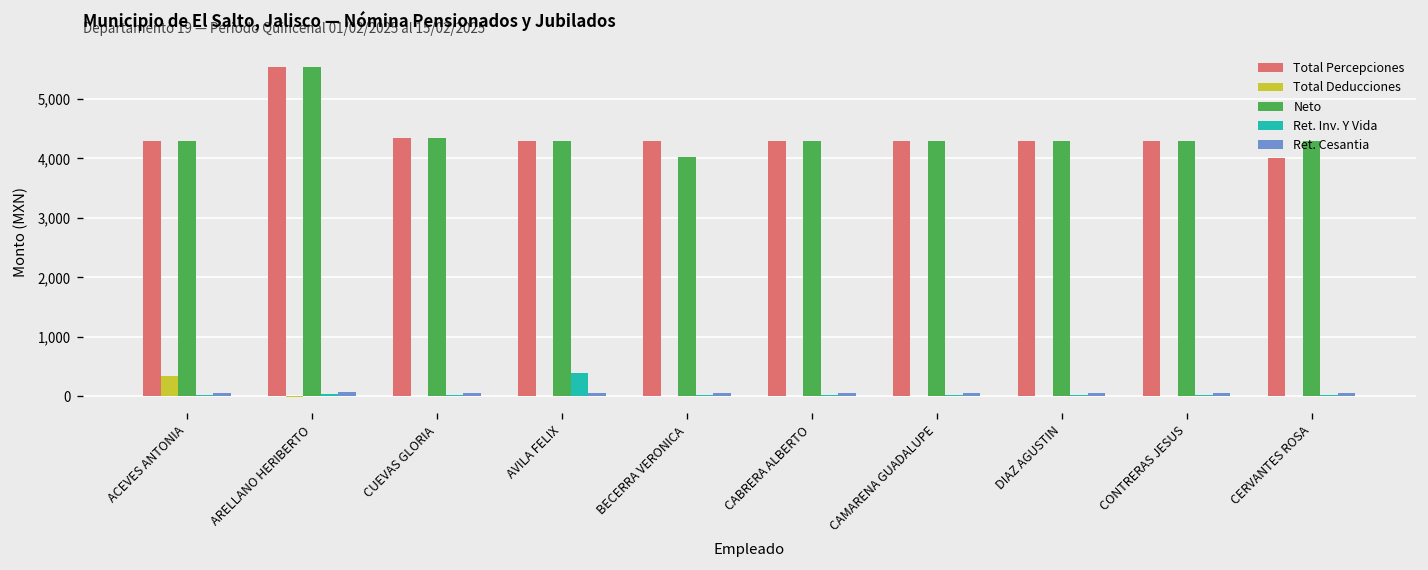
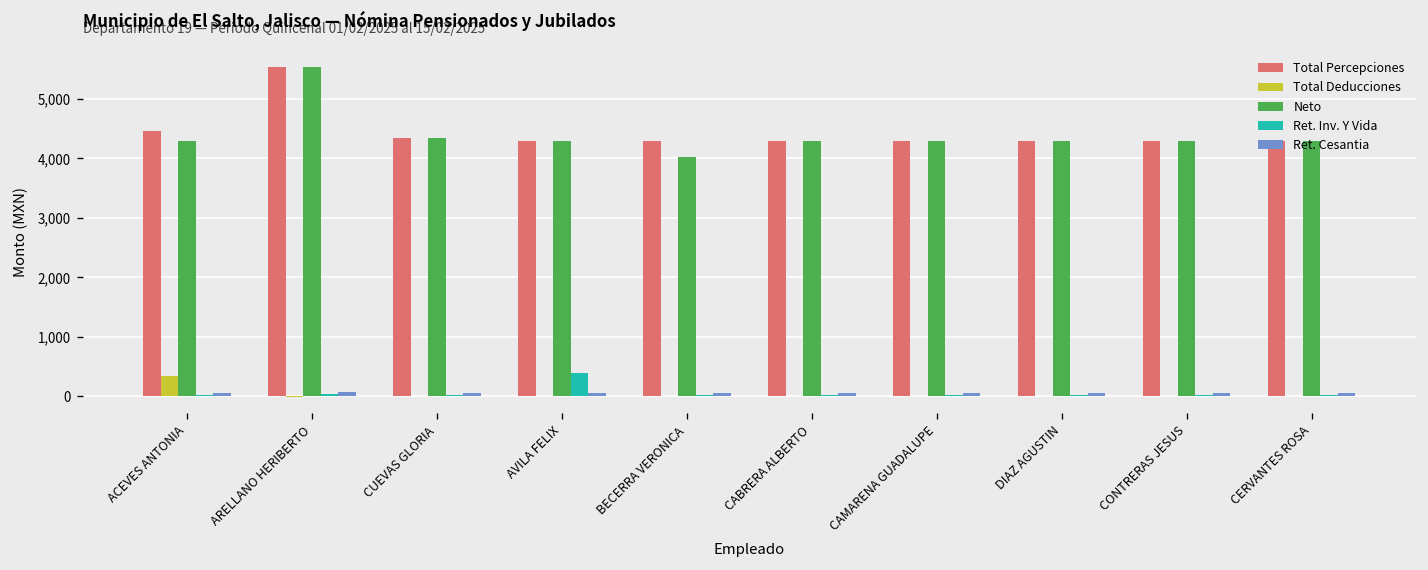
  {
    "Total Percepciones": {
-     "ACEVES ANTONIA": "4,300",
+     "ACEVES ANTONIA": "4,500",
      "ARELLANO HERIBERTO": "5,500",
      "CUEVAS GLORIA": "4,300",
      "AVILA FELIX": "4,300",
      "BECERRA VERONICA": "4,300",
      "CABRERA ALBERTO": "4,300",
      "CAMARENA GUADALUPE": "4,300",
      "DIAZ AGUSTIN": "4,300",
      "CONTRERAS JESUS": "4,300",
-     "CERVANTES ROSA": "4,000"
+     "CERVANTES ROSA": "4,300"
    },
    "Total Deducciones": {
      "ACEVES ANTONIA": "400"
    },
    "Neto": {
      "ACEVES ANTONIA": "4,300",
      "ARELLANO HERIBERTO": "5,500",
      "CUEVAS GLORIA": "4,300",
      "AVILA FELIX": "4,300",
      "BECERRA VERONICA": "4,000",
      "CABRERA ALBERTO": "4,300",
      "CAMARENA GUADALUPE": "4,300",
      "DIAZ AGUSTIN": "4,300",
      "CONTRERAS JESUS": "4,300",
      "CERVANTES ROSA": "4,300"
    },
    "Ret. Inv. Y Vida": {
      "AVILA FELIX": "400"
    },
    "Ret. Cesantia": {
      "ACEVES ANTONIA": "100",
      "ARELLANO HERIBERTO": "100",
      "CUEVAS GLORIA": "100",
      "AVILA FELIX": "100",
      "BECERRA VERONICA": "100",
      "CABRERA ALBERTO": "100",
      "CAMARENA GUADALUPE": "100",
      "DIAZ AGUSTIN": "100",
      "CONTRERAS JESUS": "100",
      "CERVANTES ROSA": "100"
    }
  }
